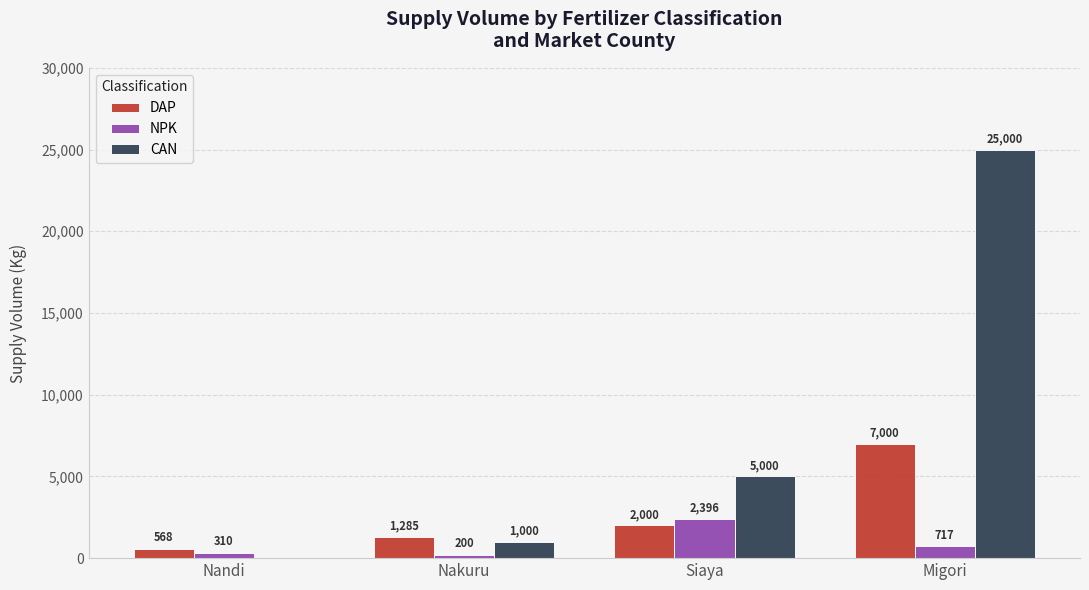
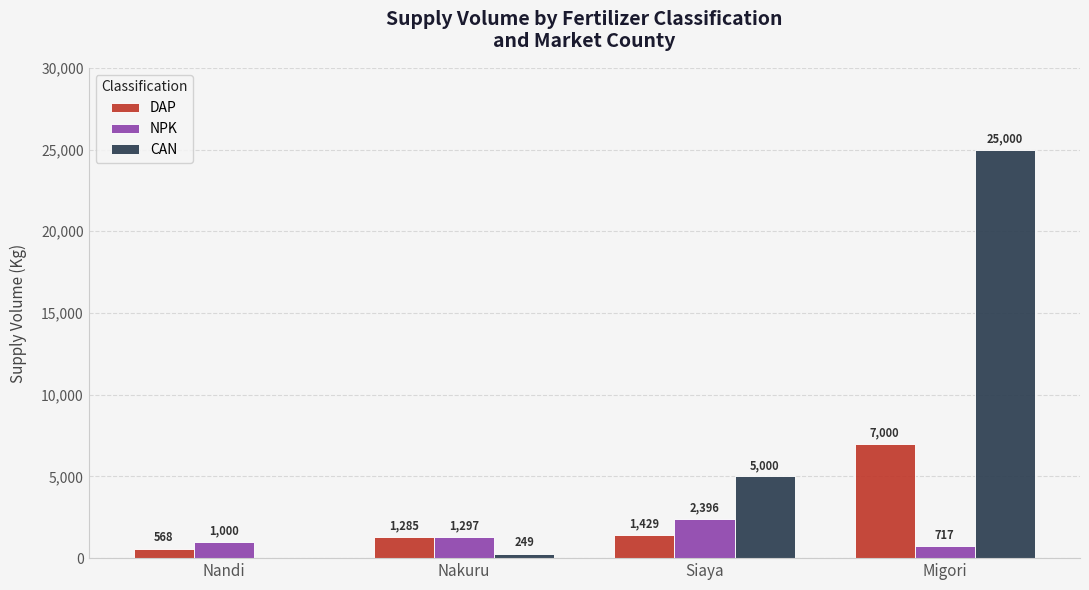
  {
    "DAP": {
      "Nandi": "568",
      "Nakuru": "1,285",
-     "Siaya": "2,000",
+     "Siaya": "1,429",
      "Migori": "7,000"
    },
    "NPK": {
-     "Nandi": "310",
-     "Nakuru": "200",
+     "Nandi": "1,000",
+     "Nakuru": "1,297",
      "Siaya": "2,396",
      "Migori": "717"
    },
    "CAN": {
-     "Nakuru": "1,000",
+     "Nakuru": "249",
      "Siaya": "5,000",
      "Migori": "25,000"
    }
  }
